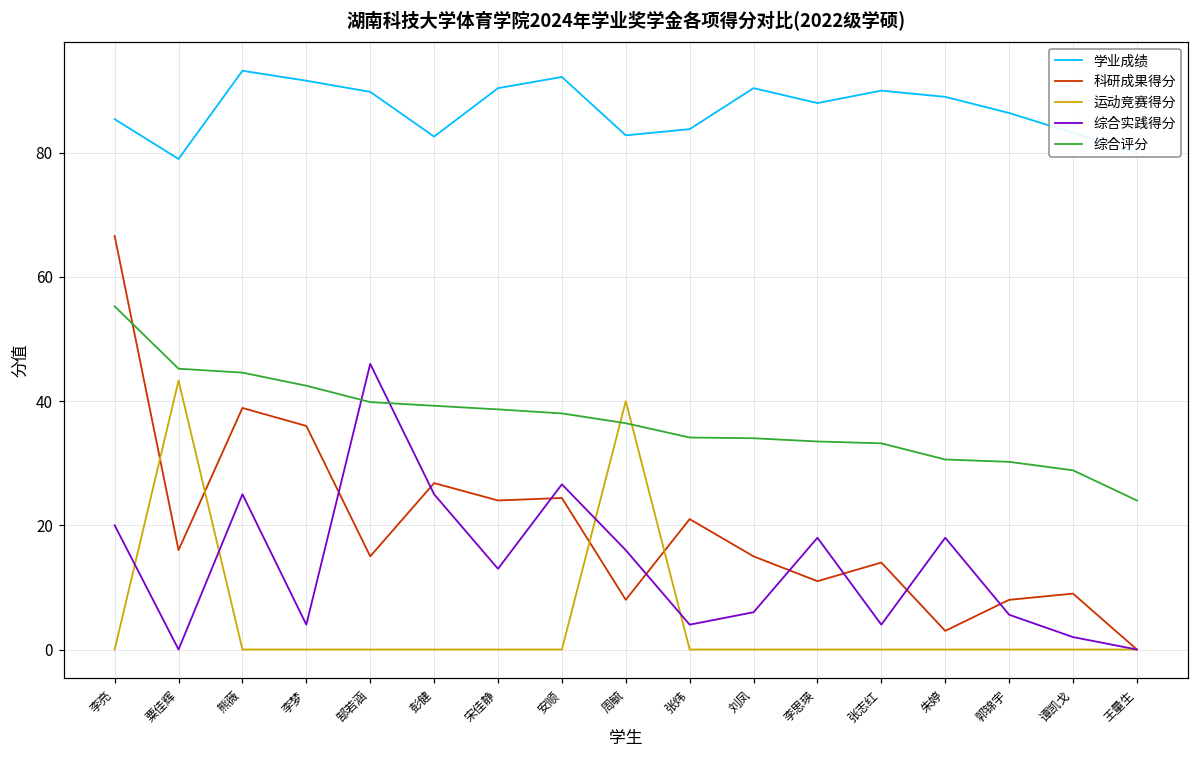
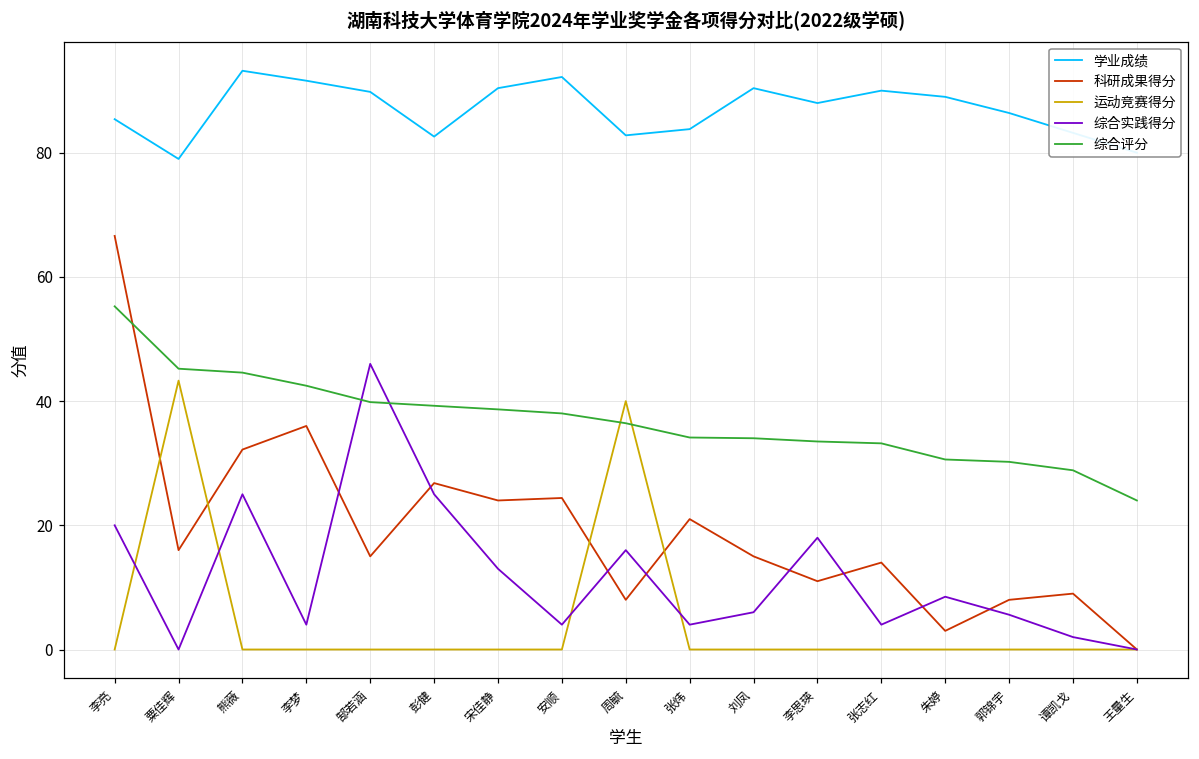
  {
    "学业成绩": {
      "李亮": 85,
      "粟佳辉": 79,
      "熊薇": 93,
      "李梦": 92,
      "郜若涵": 90,
      "彭健": 83,
      "宋佳静": 90,
      "安顺": 92,
      "周毓": 83,
      "张炜": 84,
      "刘凤": 90,
      "李思瑛": 88,
      "张志红": 90,
      "朱婷": 89,
      "郭锦宇": 86
    },
    "科研成果得分": {
      "李亮": 67,
      "粟佳辉": 16,
-     "熊薇": 39,
+     "熊薇": 32,
      "李梦": 36,
      "郜若涵": 15,
      "彭健": 27,
      "宋佳静": 24,
      "安顺": 24,
      "周毓": 8,
      "张炜": 21,
      "刘凤": 15,
      "李思瑛": 11,
      "张志红": 14,
      "朱婷": 3,
      "郭锦宇": 8,
      "谭凯戈": 9
    },
    "运动竞赛得分": {
      "李亮": 0,
      "粟佳辉": 43,
      "熊薇": 0,
      "李梦": 0,
      "郜若涵": 0,
      "彭健": 0,
      "宋佳静": 0,
      "安顺": 0,
      "周毓": 40,
      "张炜": 0,
      "刘凤": 0,
      "李思瑛": 0,
      "张志红": 0,
      "朱婷": 0,
      "郭锦宇": 0,
      "谭凯戈": 0
    },
    "综合实践得分": {
      "李亮": 20,
      "粟佳辉": 0,
      "熊薇": 25,
      "李梦": 4,
      "郜若涵": 46,
      "彭健": 25,
      "宋佳静": 13,
-     "安顺": 27,
+     "安顺": 4,
      "周毓": 16,
      "张炜": 4,
      "刘凤": 6,
      "李思瑛": 18,
      "张志红": 4,
-     "朱婷": 18,
+     "朱婷": 9,
      "郭锦宇": 6,
      "谭凯戈": 2
    },
    "综合评分": {
      "李亮": 55,
      "粟佳辉": 45,
      "熊薇": 45,
      "李梦": 42,
      "郜若涵": 40,
      "彭健": 39,
      "宋佳静": 39,
      "安顺": 38,
      "周毓": 36,
      "张炜": 34,
      "刘凤": 34,
      "李思瑛": 34,
      "张志红": 33,
      "朱婷": 31,
      "郭锦宇": 30,
      "谭凯戈": 29,
      "王量生": 24
    }
  }
